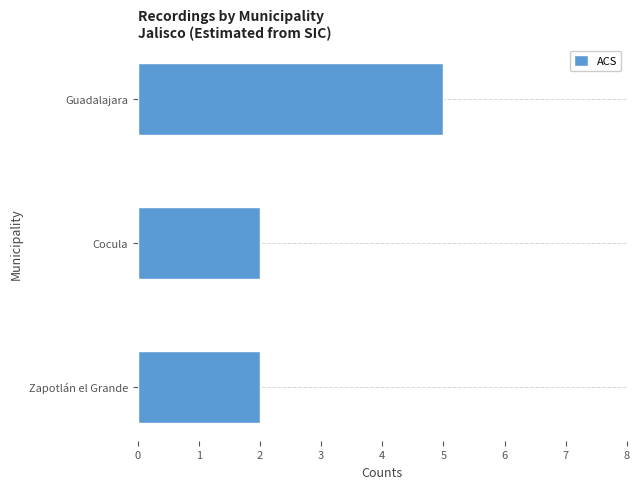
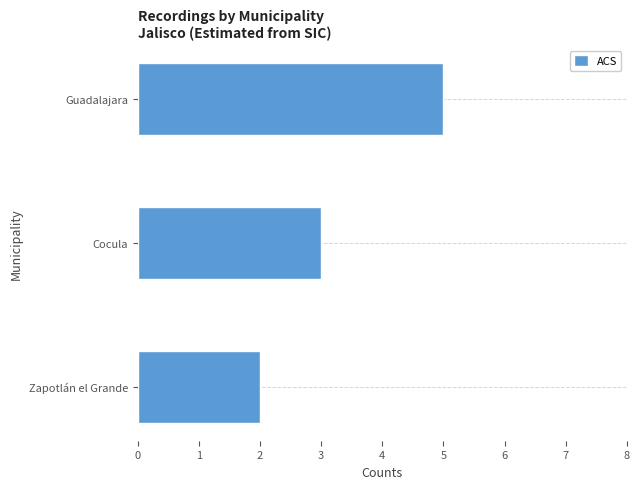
  {
    "Guadalajara": 5,
-   "Cocula": 2,
+   "Cocula": 3,
    "Zapotlán el Grande": 2
  }
